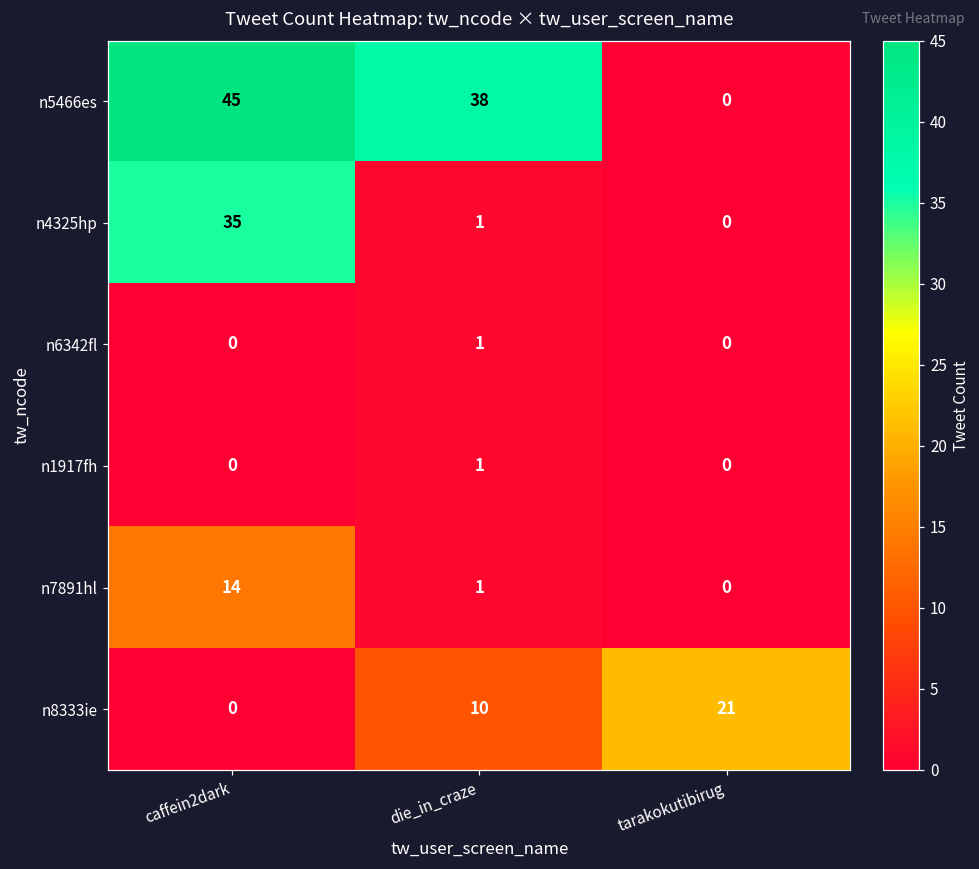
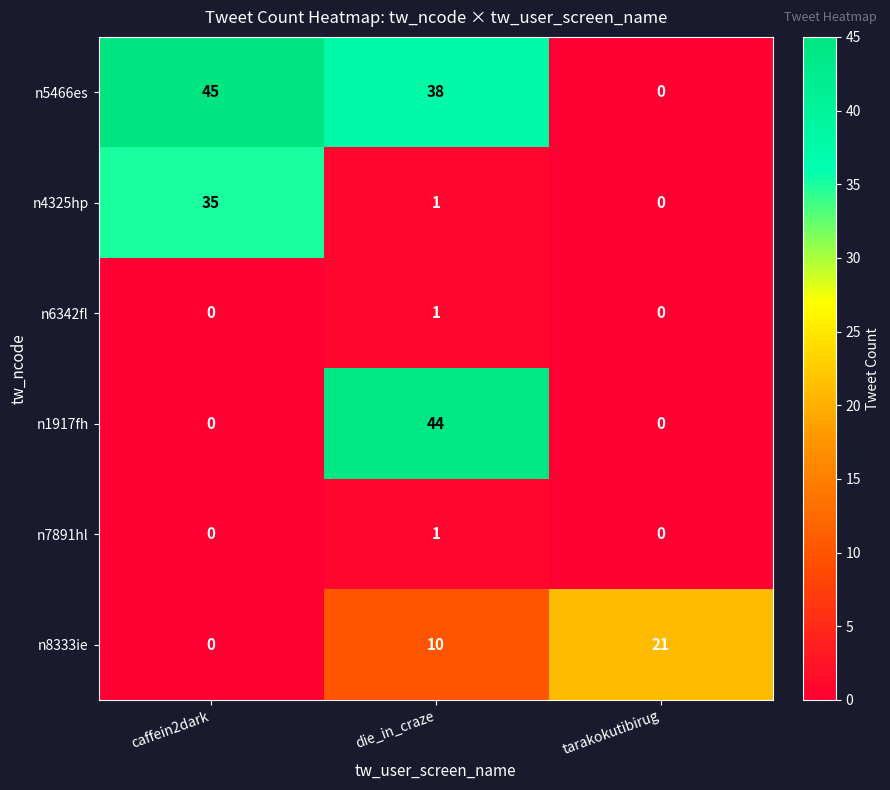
  {
    "n5466es": {
      "caffein2dark": 45,
      "die_in_craze": 38,
      "tarakokutibirug": 0
    },
    "n4325hp": {
      "caffein2dark": 35,
      "die_in_craze": 1,
      "tarakokutibirug": 0
    },
    "n6342fl": {
      "caffein2dark": 0,
      "die_in_craze": 1,
      "tarakokutibirug": 0
    },
    "n1917fh": {
      "caffein2dark": 0,
-     "die_in_craze": 1,
+     "die_in_craze": 44,
      "tarakokutibirug": 0
    },
    "n7891hl": {
-     "caffein2dark": 14,
+     "caffein2dark": 0,
      "die_in_craze": 1,
      "tarakokutibirug": 0
    },
    "n8333ie": {
      "caffein2dark": 0,
      "die_in_craze": 10,
      "tarakokutibirug": 21
    }
  }
